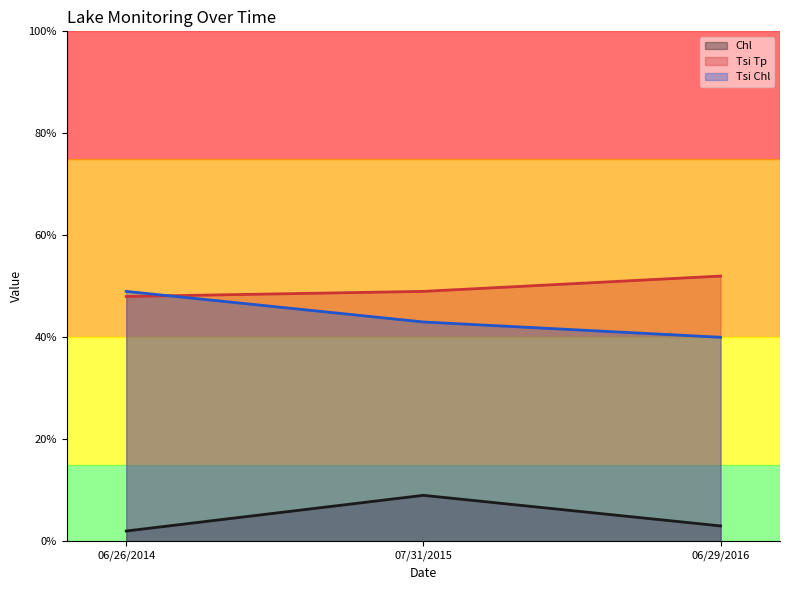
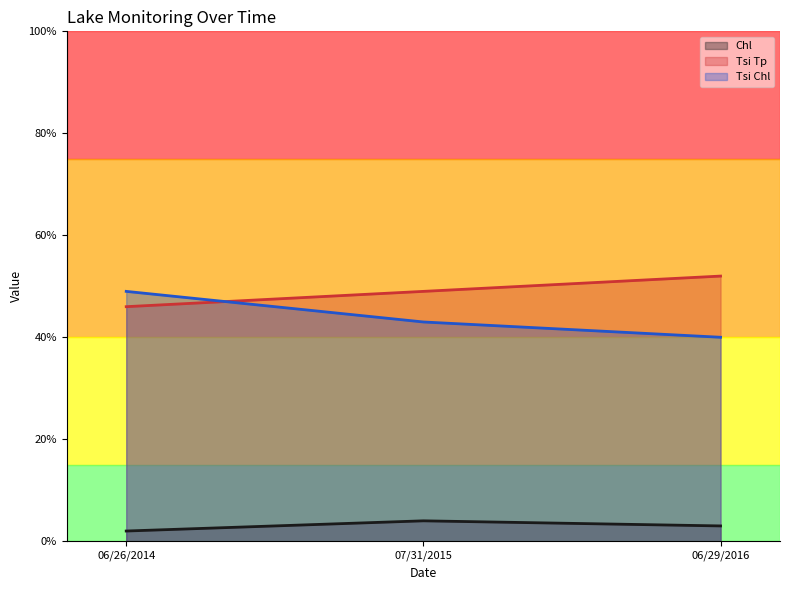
  {
    "Chl": {
      "06/26/2014": "2%",
-     "07/31/2015": "9%",
+     "07/31/2015": "4%",
      "06/29/2016": "3%"
    },
    "Tsi Tp": {
-     "06/26/2014": "48%",
+     "06/26/2014": "46%",
      "07/31/2015": "49%",
      "06/29/2016": "52%"
    },
    "Tsi Chl": {
      "06/26/2014": "49%",
      "07/31/2015": "43%",
      "06/29/2016": "40%"
    }
  }
